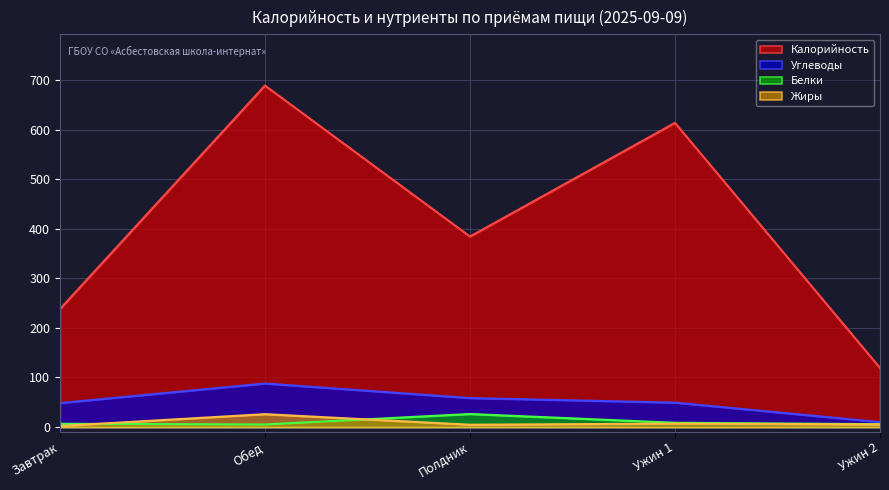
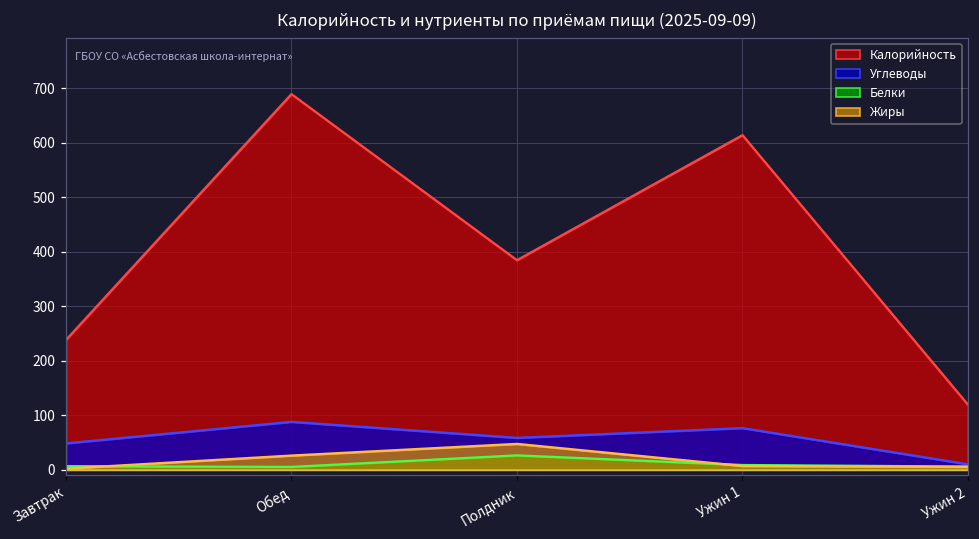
  {
    "Калорийность": {
      "Завтрак": 240,
      "Обед": 690,
      "Полдник": 380,
      "Ужин 1": 610,
      "Ужин 2": 120
    },
    "Углеводы": {
      "Завтрак": 50,
      "Обед": 90,
      "Полдник": 60,
-     "Ужин 1": 50
+     "Ужин 1": 80
    },
    "Белки": {
      "Обед": 10,
      "Полдник": 30
    },
    "Жиры": {
      "Обед": 30,
-     "Полдник": 0
+     "Полдник": 50
    }
  }
